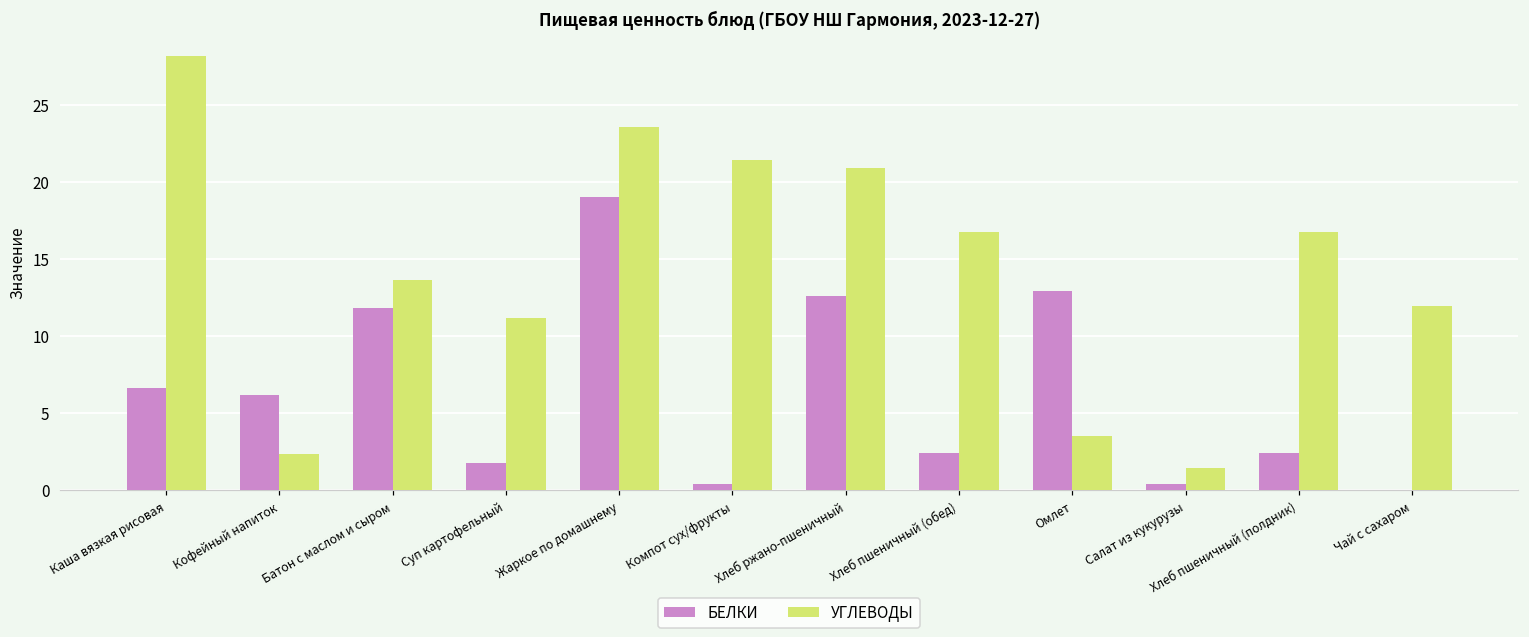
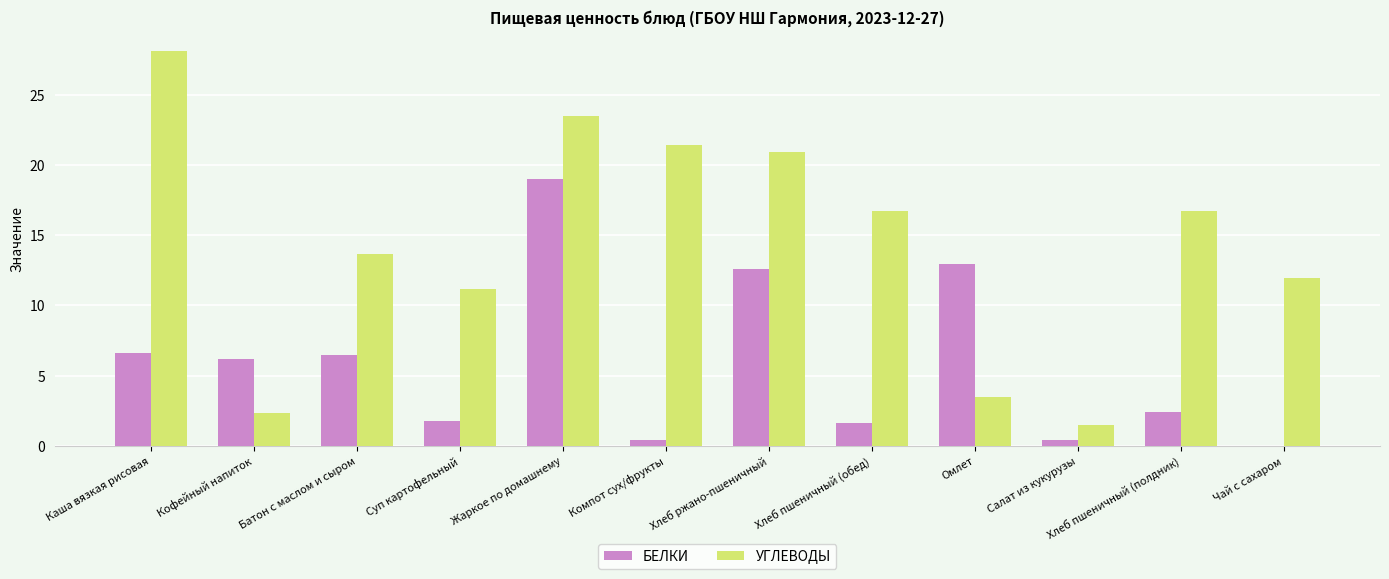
  {
    "БЕЛКИ": {
      "Каша вязкая рисовая": 6.6,
      "Кофейный напиток": 6.2,
-     "Батон с маслом и сыром": 11.8,
+     "Батон с маслом и сыром": 6.5,
      "Суп картофельный": 1.8,
      "Жаркое по домашнему": 19.0,
      "Компот сух/фрукты": 0.4,
      "Хлеб ржано-пшеничный": 12.6,
-     "Хлеб пшеничный (обед)": 2.4,
+     "Хлеб пшеничный (обед)": 1.6,
      "Омлет": 12.9,
      "Салат из кукурузы": 0.4,
      "Хлеб пшеничный (полдник)": 2.4,
      "Чай с сахаром": 0.0
    },
    "УГЛЕВОДЫ": {
      "Каша вязкая рисовая": 28.1,
      "Кофейный напиток": 2.3,
      "Батон с маслом и сыром": 13.7,
      "Суп картофельный": 11.2,
      "Жаркое по домашнему": 23.5,
      "Компот сух/фрукты": 21.4,
      "Хлеб ржано-пшеничный": 20.9,
      "Хлеб пшеничный (обед)": 16.8,
      "Омлет": 3.5,
      "Салат из кукурузы": 1.5,
      "Хлеб пшеничный (полдник)": 16.8,
      "Чай с сахаром": 12.0
    }
  }
